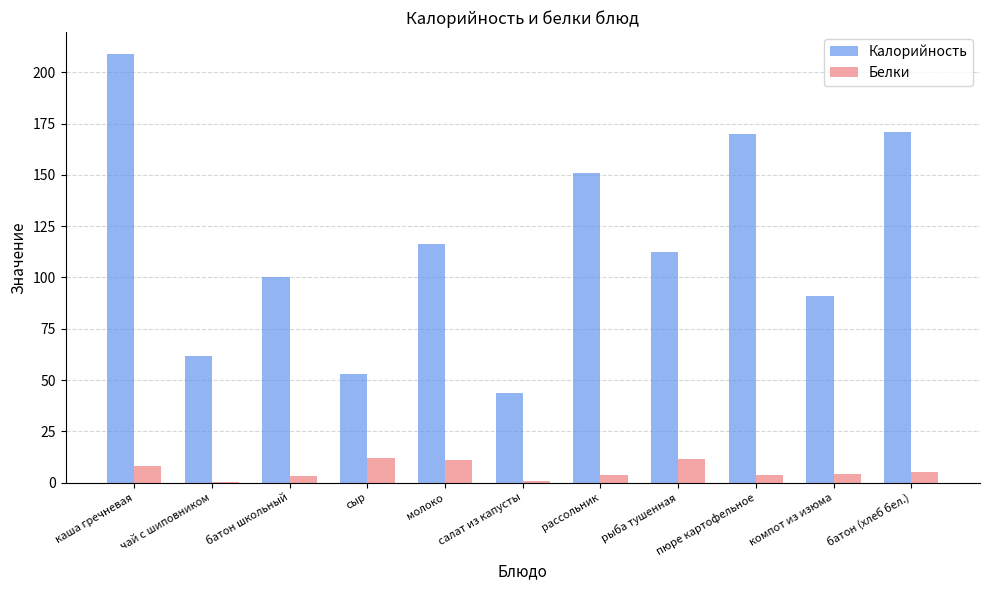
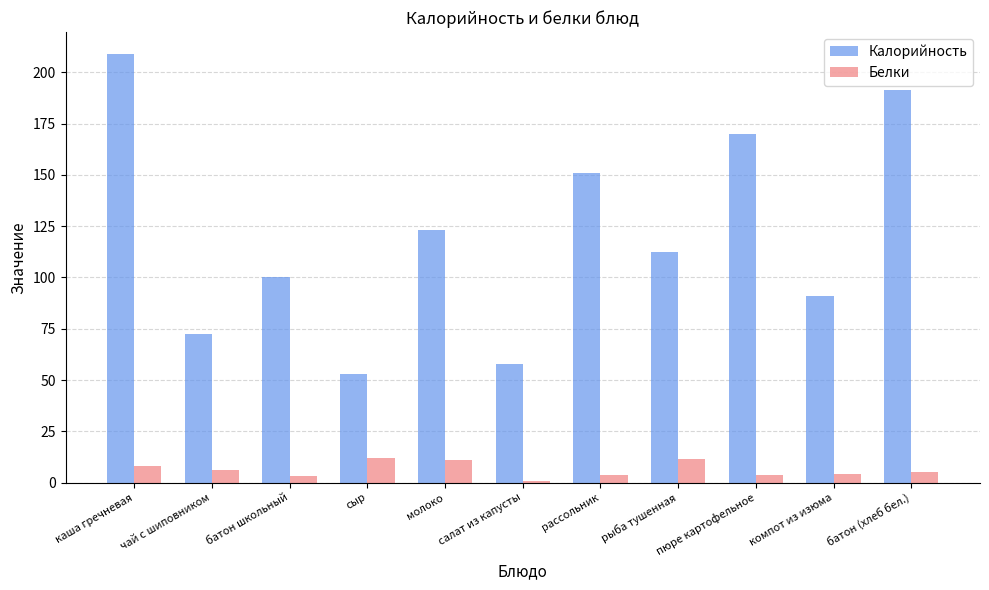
  {
    "Калорийность": {
      "каша гречневая": 209,
-     "чай с шиповником": 62,
+     "чай с шиповником": 73,
      "батон школьный": 100,
      "сыр": 53,
-     "молоко": 116,
-     "салат из капусты": 44,
+     "молоко": 123,
+     "салат из капусты": 58,
      "рассольник": 151,
      "рыба тушенная": 112,
      "пюре картофельное": 170,
      "компот из изюма": 91,
-     "батон (хлеб бел.)": 171
+     "батон (хлеб бел.)": 191
    },
    "Белки": {
      "каша гречневая": 8,
-     "чай с шиповником": 0,
+     "чай с шиповником": 6,
      "батон школьный": 3,
      "сыр": 12,
      "молоко": 11,
      "рассольник": 4,
      "рыба тушенная": 12,
      "пюре картофельное": 4,
      "компот из изюма": 4,
      "батон (хлеб бел.)": 5
    }
  }
